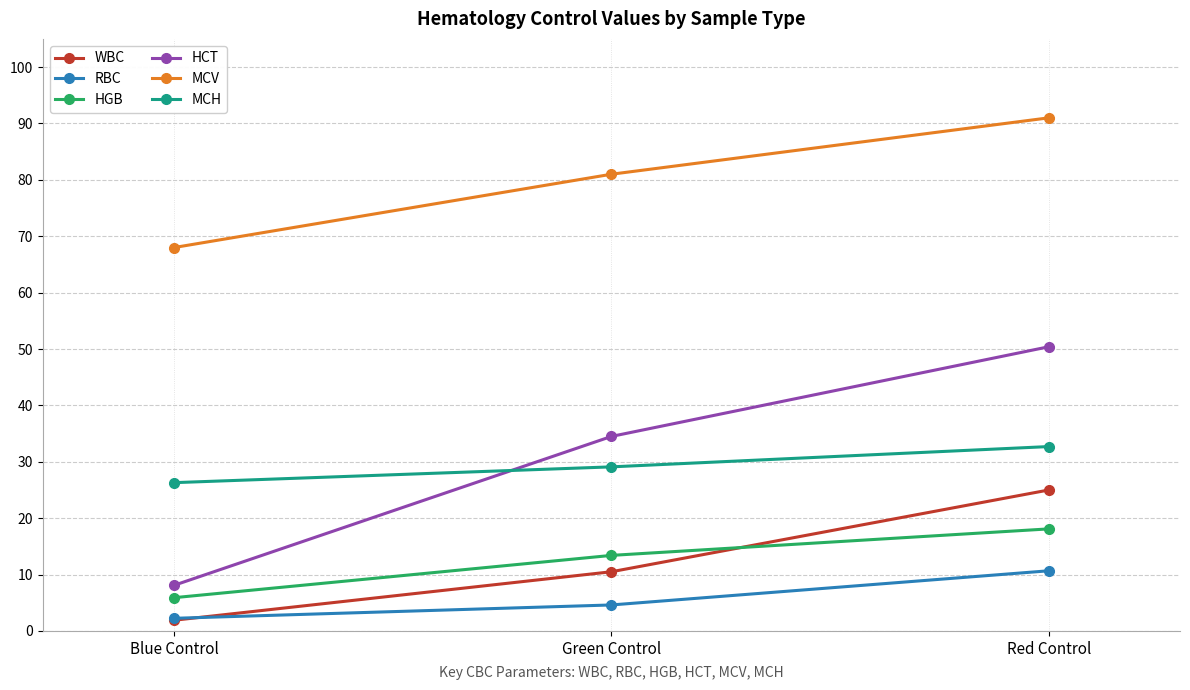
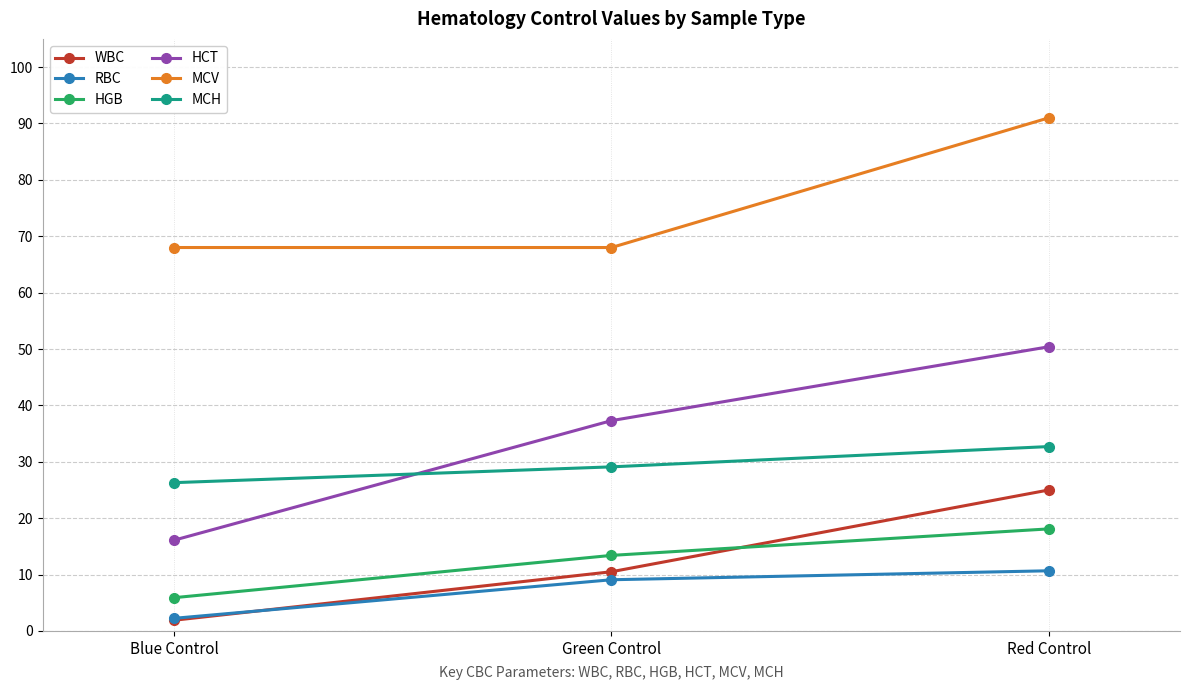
  {
    "WBC": {
      "Green Control": 11,
      "Red Control": 25
    },
    "RBC": {
-     "Green Control": 5,
+     "Green Control": 9,
      "Red Control": 11
    },
    "HCT": {
-     "Blue Control": 8,
-     "Green Control": 35,
+     "Blue Control": 16,
+     "Green Control": 37,
      "Red Control": 50
    },
    "MCV": {
      "Blue Control": 68,
-     "Green Control": 81,
+     "Green Control": 68,
      "Red Control": 91
    }
  }
